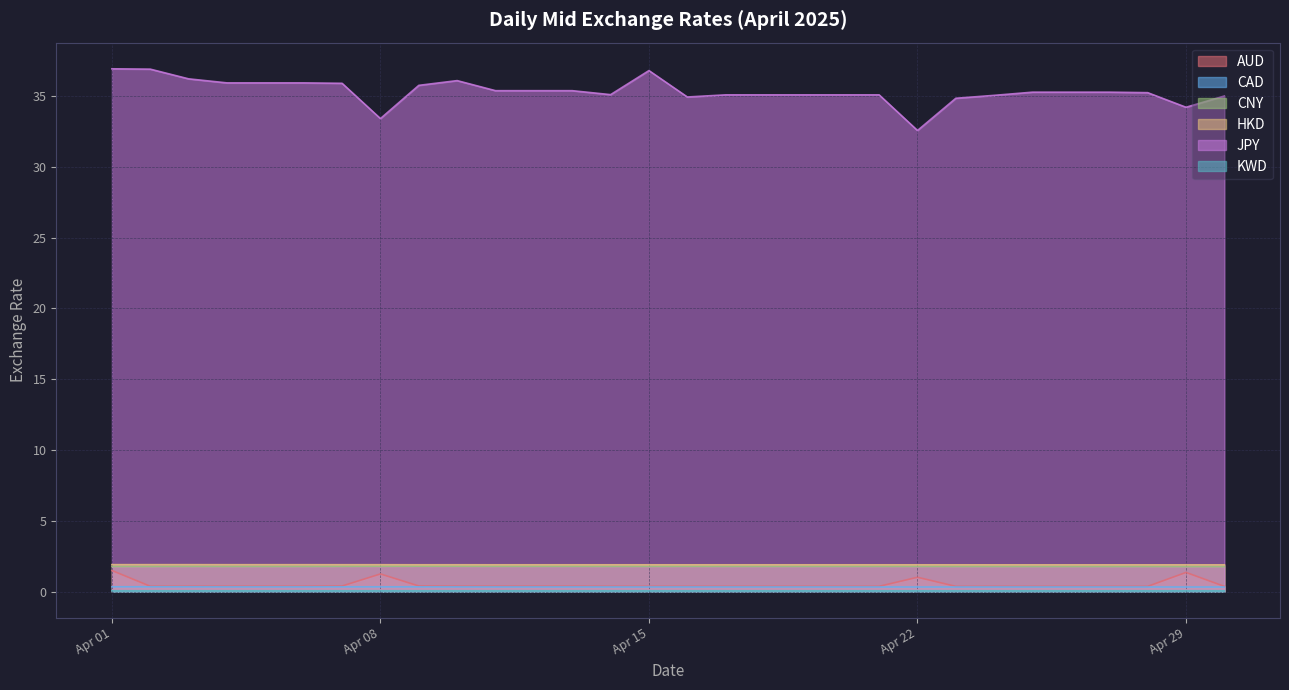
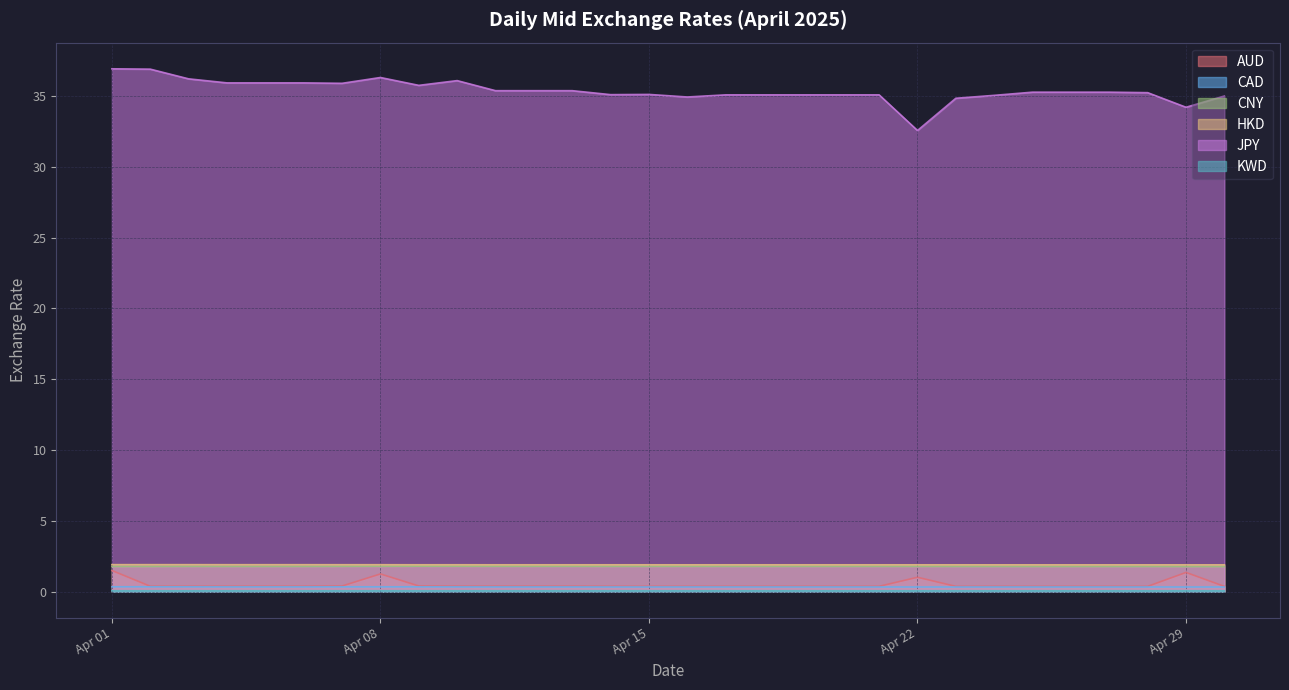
  {
    "AUD": {
      "Apr 01": 1.5,
      "Apr 08": 1.3,
      "Apr 22": 1.0,
      "Apr 29": 1.4
    },
    "JPY": {
      "Apr 01": 36.9,
-     "Apr 08": 33.4,
-     "Apr 15": 36.8,
+     "Apr 08": 36.3,
+     "Apr 15": 35.1,
      "Apr 22": 32.6,
      "Apr 29": 34.2
    }
  }
